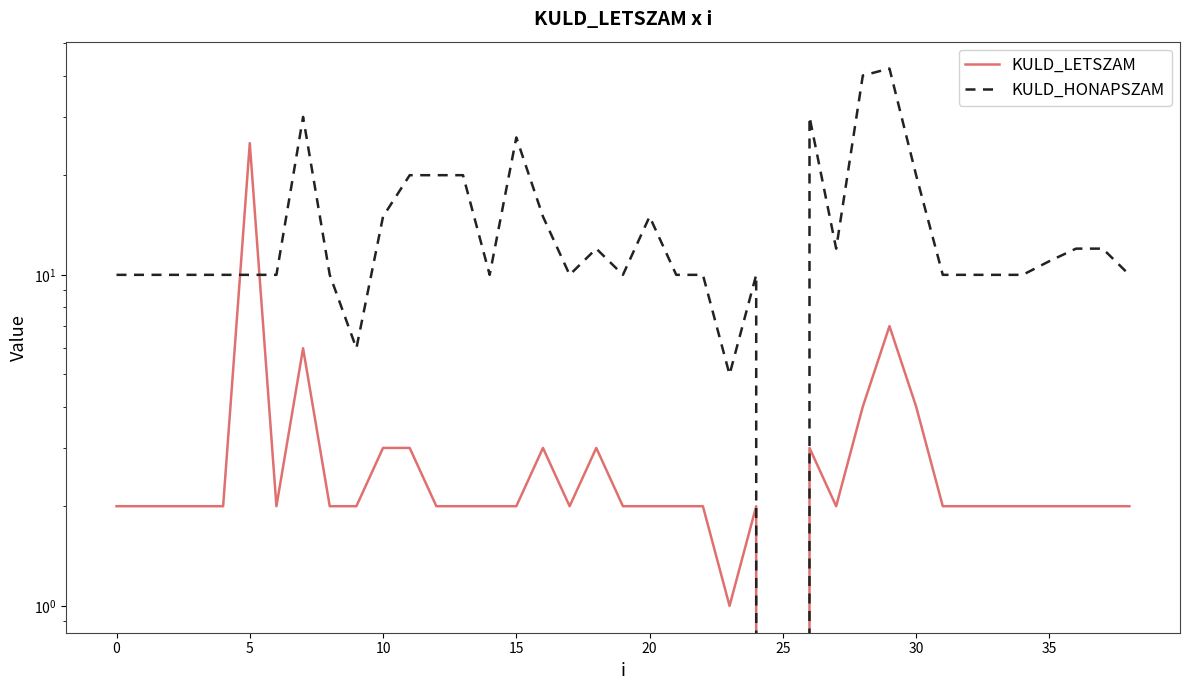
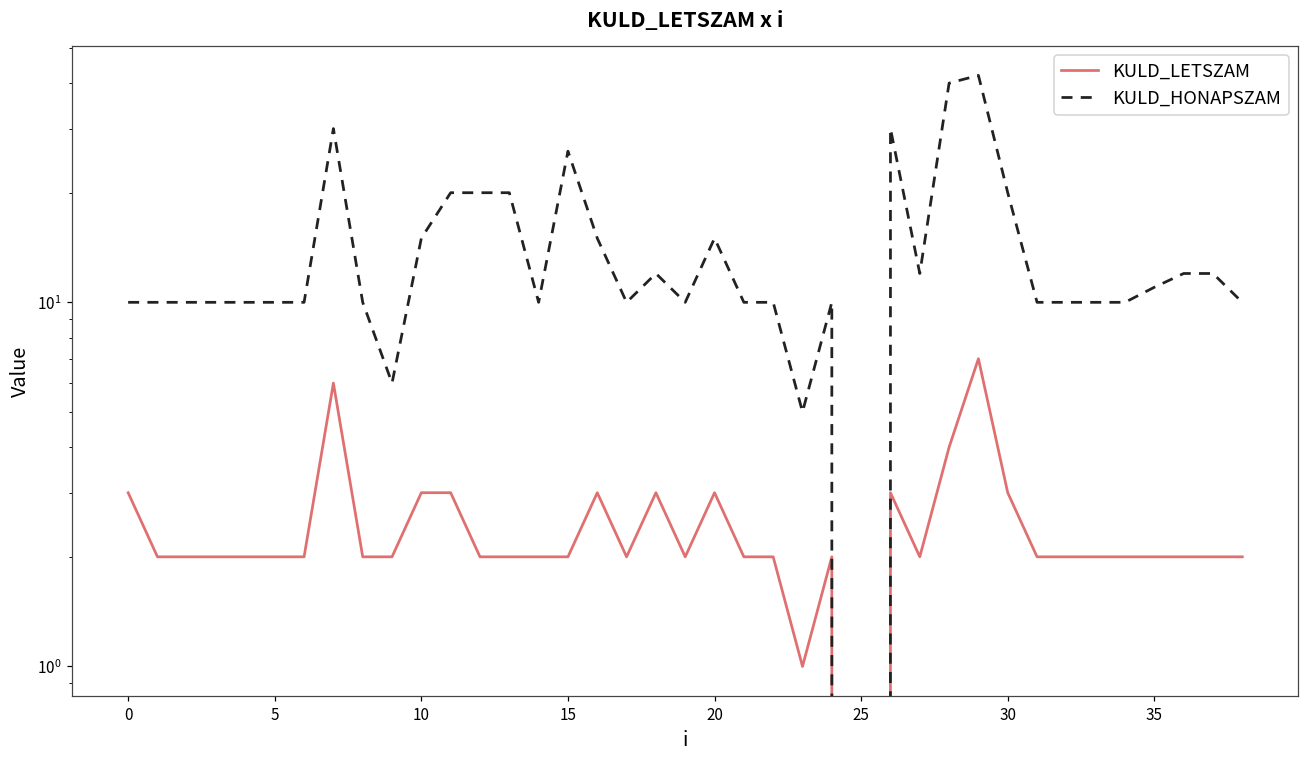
  {
    "KULD_LETSZAM": {
-     "0": 2,
-     "5": 25,
+     "0": 3,
+     "5": 2,
      "10": 3,
      "15": 2,
-     "20": 2,
-     "30": 4,
+     "20": 3,
+     "30": 3,
      "35": 2
    },
    "KULD_HONAPSZAM": {
      "0": 10,
      "5": 10,
      "10": 15,
      "15": 26,
      "20": 15,
      "30": 20,
      "35": 11
    }
  }
